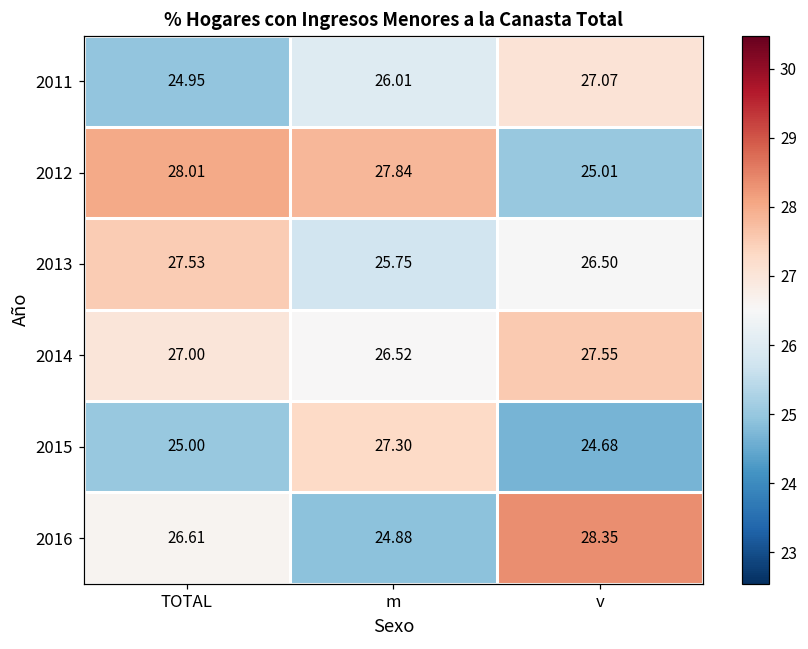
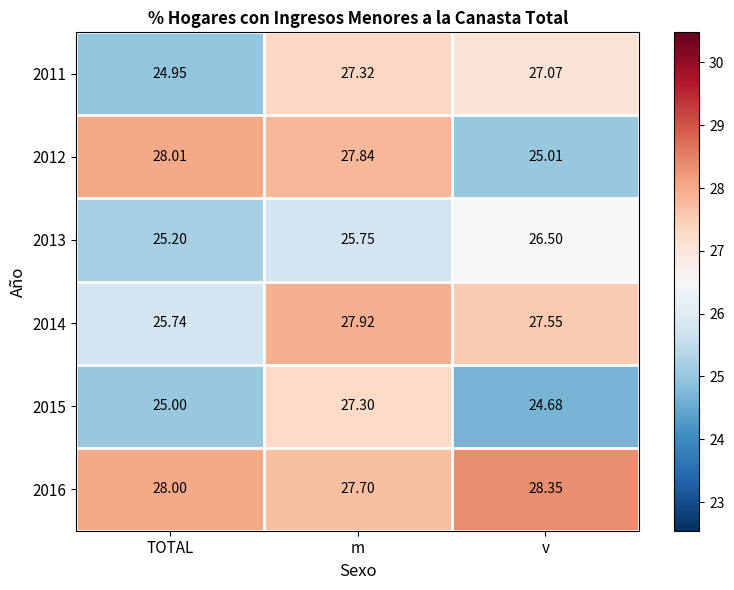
  {
    "2011": {
      "TOTAL": 24.95,
-     "m": 26.01,
+     "m": 27.32,
      "v": 27.07
    },
    "2012": {
      "TOTAL": 28.01,
      "m": 27.84,
      "v": 25.01
    },
    "2013": {
-     "TOTAL": 27.53,
+     "TOTAL": 25.20,
      "m": 25.75,
      "v": 26.50
    },
    "2014": {
-     "TOTAL": 27.00,
-     "m": 26.52,
+     "TOTAL": 25.74,
+     "m": 27.92,
      "v": 27.55
    },
    "2015": {
      "TOTAL": 25.00,
      "m": 27.30,
      "v": 24.68
    },
    "2016": {
-     "TOTAL": 26.61,
-     "m": 24.88,
+     "TOTAL": 28.00,
+     "m": 27.70,
      "v": 28.35
    }
  }
